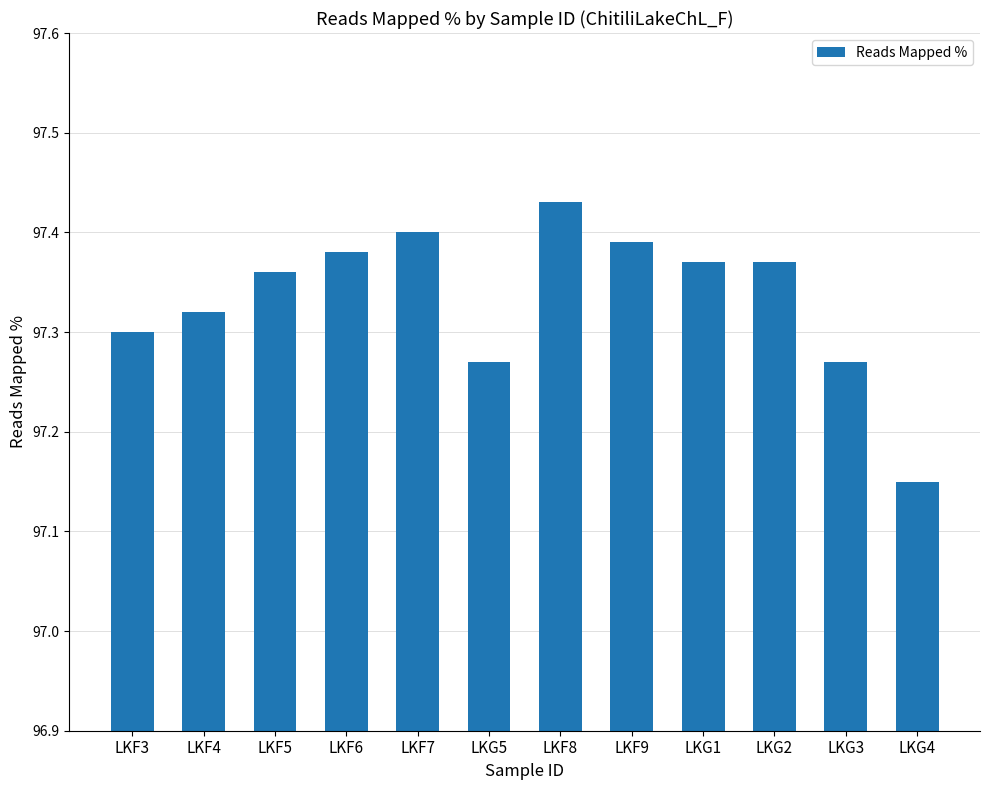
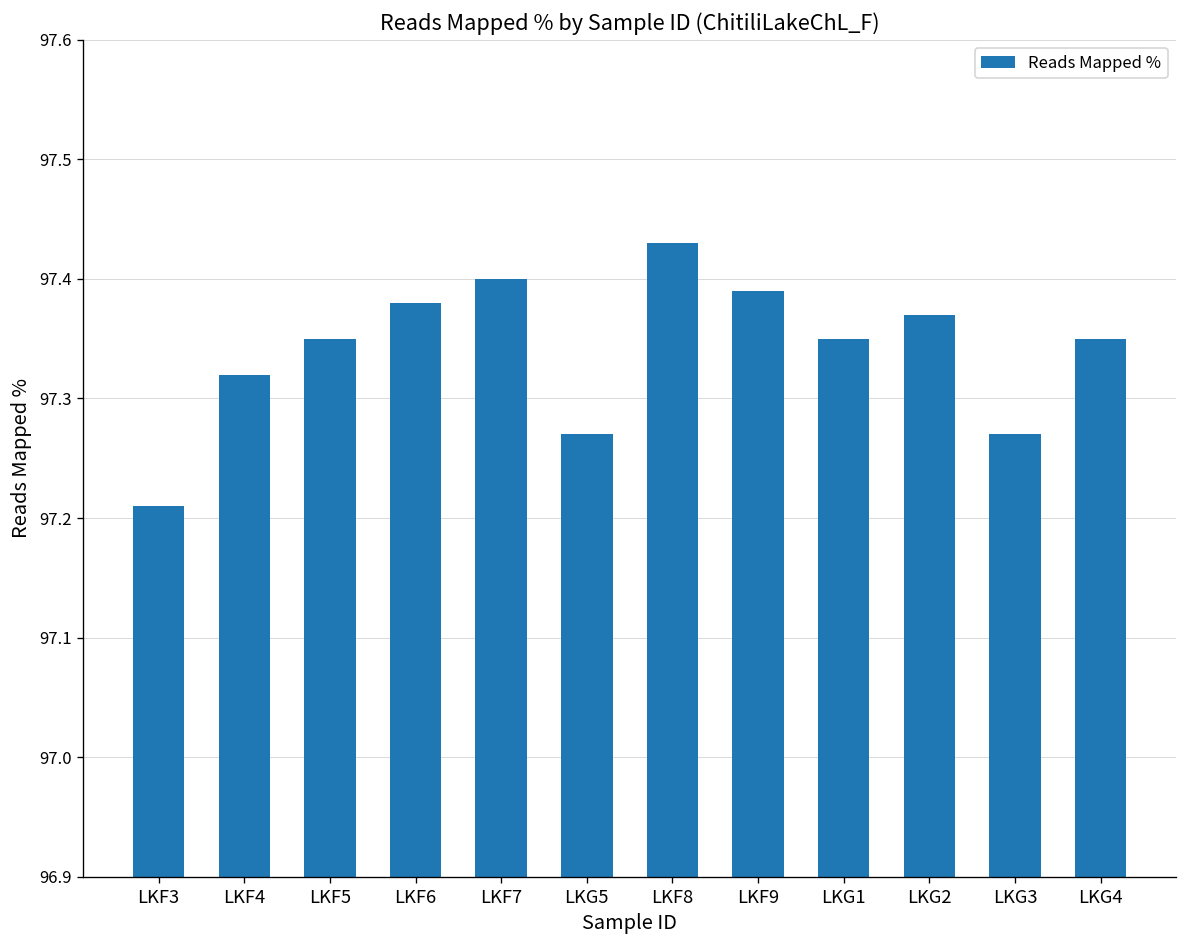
  {
-   "LKF3": 97.30,
+   "LKF3": 97.21,
    "LKF4": 97.32,
-   "LKF5": 97.36,
+   "LKF5": 97.35,
    "LKF6": 97.38,
    "LKF7": 97.40,
    "LKG5": 97.27,
    "LKF8": 97.43,
    "LKF9": 97.39,
-   "LKG1": 97.37,
+   "LKG1": 97.35,
    "LKG2": 97.37,
    "LKG3": 97.27,
-   "LKG4": 97.15
+   "LKG4": 97.35
  }
